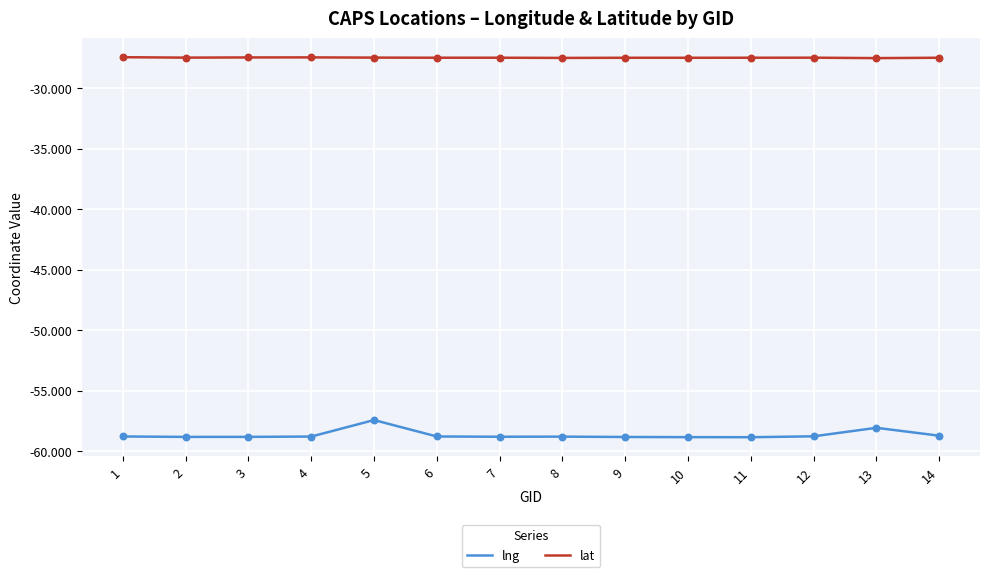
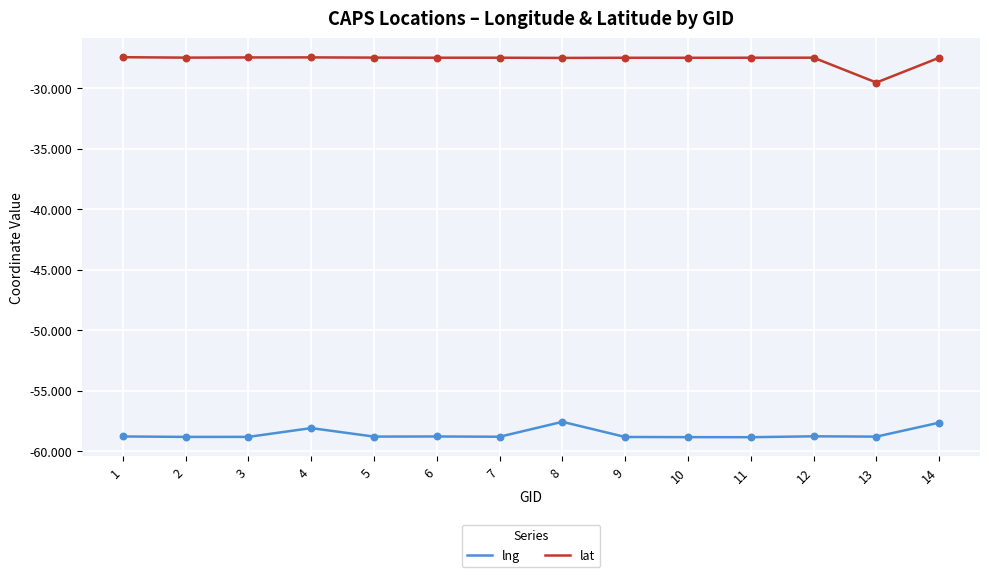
  {
    "lng": {
      "1": -58.8,
      "2": -58.8,
      "3": -58.8,
-     "4": -58.8,
-     "5": -57.4,
+     "4": -58.1,
+     "5": -58.8,
      "6": -58.8,
      "7": -58.8,
-     "8": -58.8,
+     "8": -57.6,
      "9": -58.8,
      "10": -58.8,
      "11": -58.8,
      "12": -58.8,
-     "13": -58.1,
-     "14": -58.7
+     "13": -58.8,
+     "14": -57.6
    },
    "lat": {
      "1": -27.4,
      "2": -27.5,
      "3": -27.5,
      "4": -27.5,
      "5": -27.5,
      "6": -27.5,
      "7": -27.5,
      "8": -27.5,
      "9": -27.5,
      "10": -27.5,
      "11": -27.5,
      "12": -27.5,
-     "13": -27.5,
+     "13": -29.5,
      "14": -27.5
    }
  }
